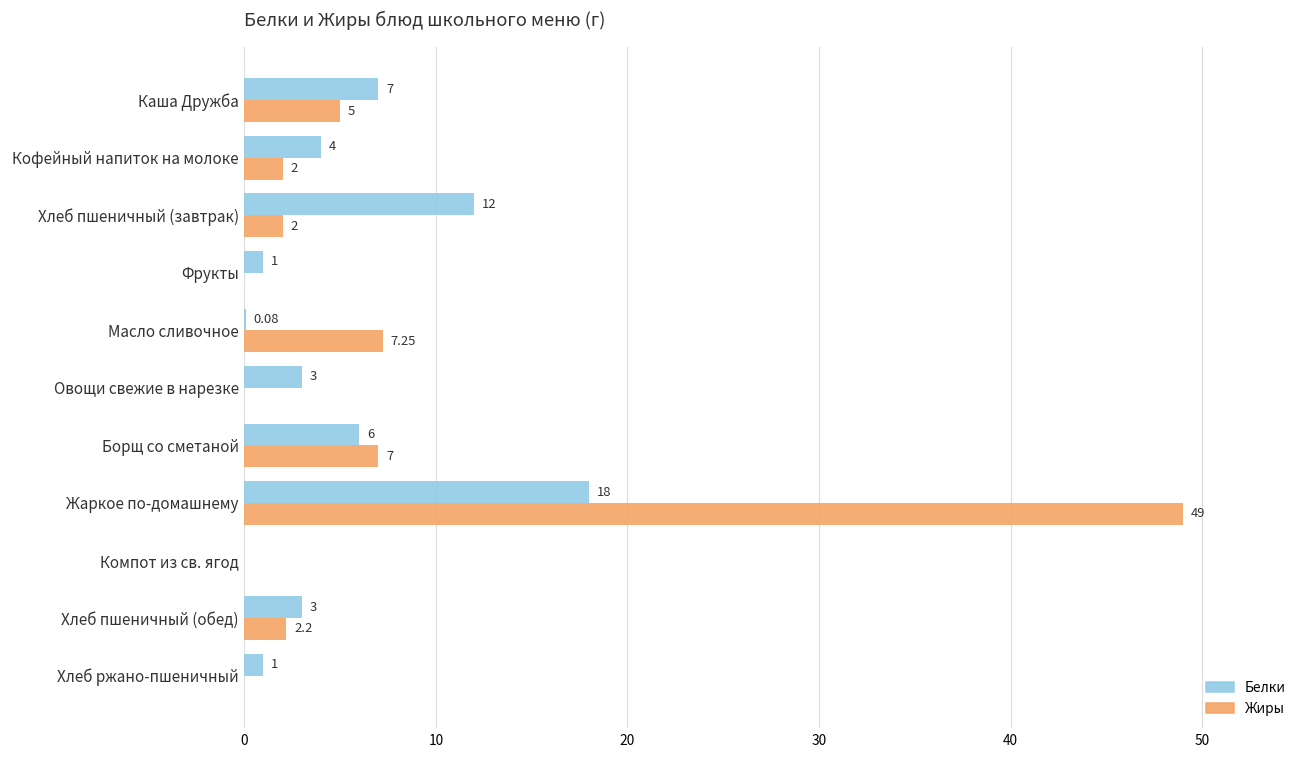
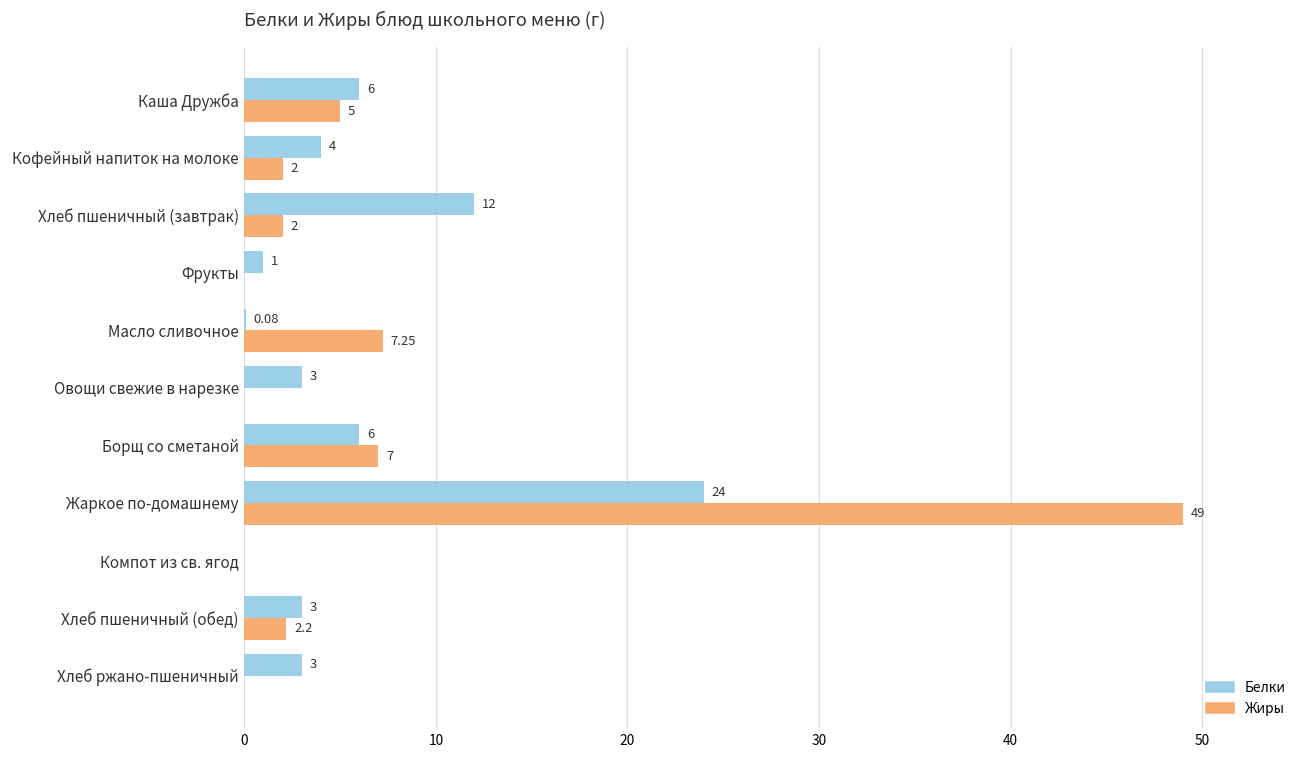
  {
    "Белки": {
-     "Каша Дружба": 7,
+     "Каша Дружба": 6,
      "Кофейный напиток на молоке": 4,
      "Хлеб пшеничный (завтрак)": 12,
      "Фрукты": 1,
      "Масло сливочное": 0.08,
      "Овощи свежие в нарезке": 3,
      "Борщ со сметаной": 6,
-     "Жаркое по-домашнему": 18,
+     "Жаркое по-домашнему": 24,
      "Хлеб пшеничный (обед)": 3,
-     "Хлеб ржано-пшеничный": 1
+     "Хлеб ржано-пшеничный": 3
    },
    "Жиры": {
      "Каша Дружба": 5,
      "Кофейный напиток на молоке": 2,
      "Хлеб пшеничный (завтрак)": 2,
      "Масло сливочное": 7.25,
      "Борщ со сметаной": 7,
      "Жаркое по-домашнему": 49,
      "Хлеб пшеничный (обед)": 2.2
    }
  }
